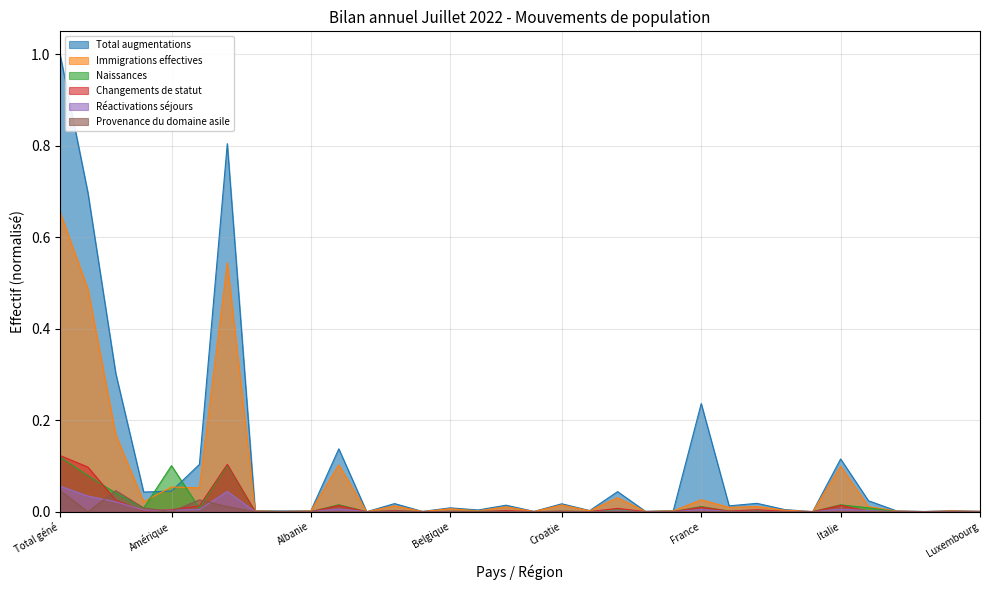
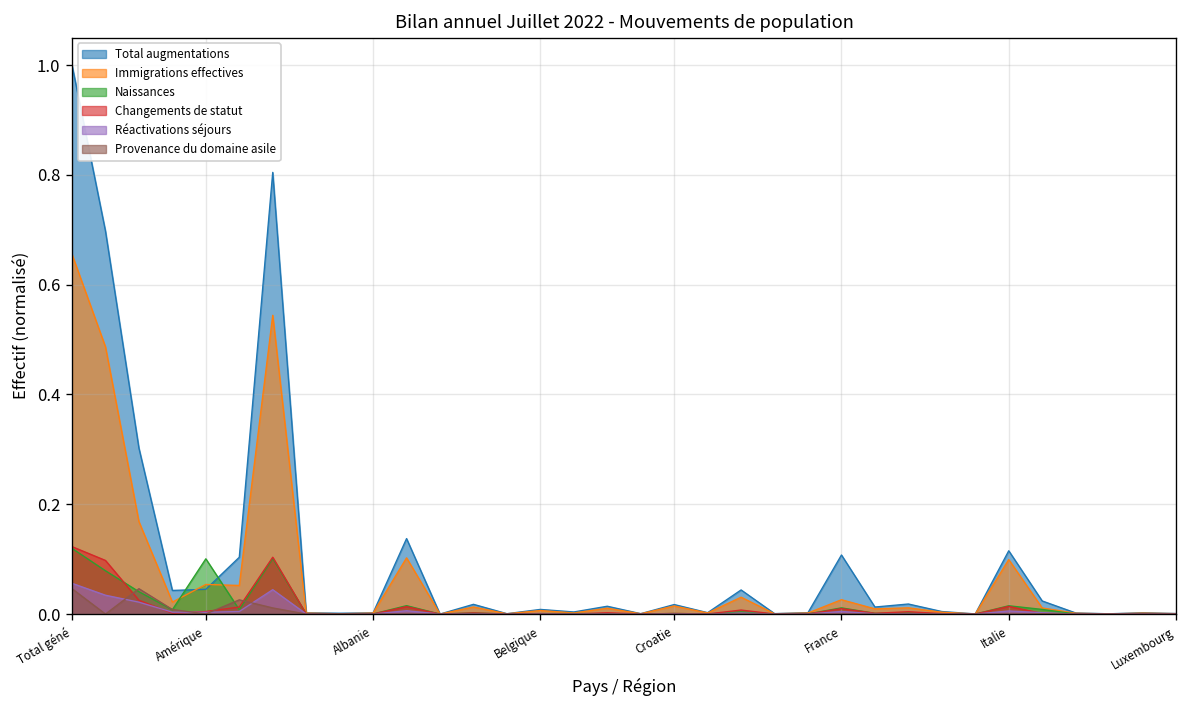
  {
    "Total augmentations": {
      "Total géné": 1.00,
      "Amérique": 0.05,
-     "France": 0.24,
+     "France": 0.11,
      "Italie": 0.12
    },
    "Immigrations effectives": {
      "Total géné": 0.66,
      "Amérique": 0.05,
      "France": 0.03,
      "Italie": 0.10
    },
    "Naissances": {
      "Amérique": 0.10
    },
    "Réactivations séjours": {
      "Total géné": 0.06,
      "Italie": 0.01
    },
    "Provenance du domaine asile": {
      "Total géné": 0.05,
      "Italie": 0.00
    }
  }
